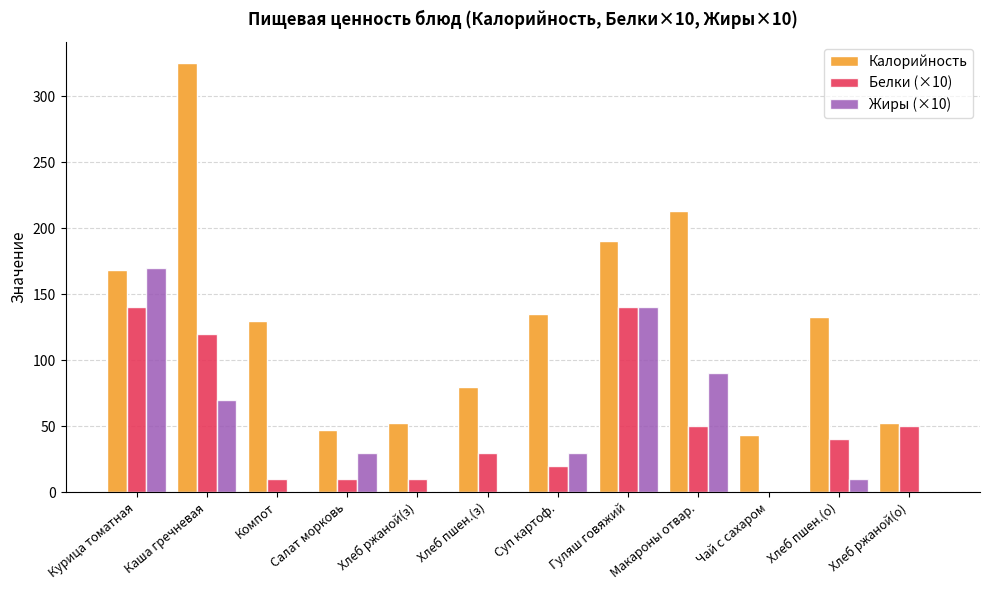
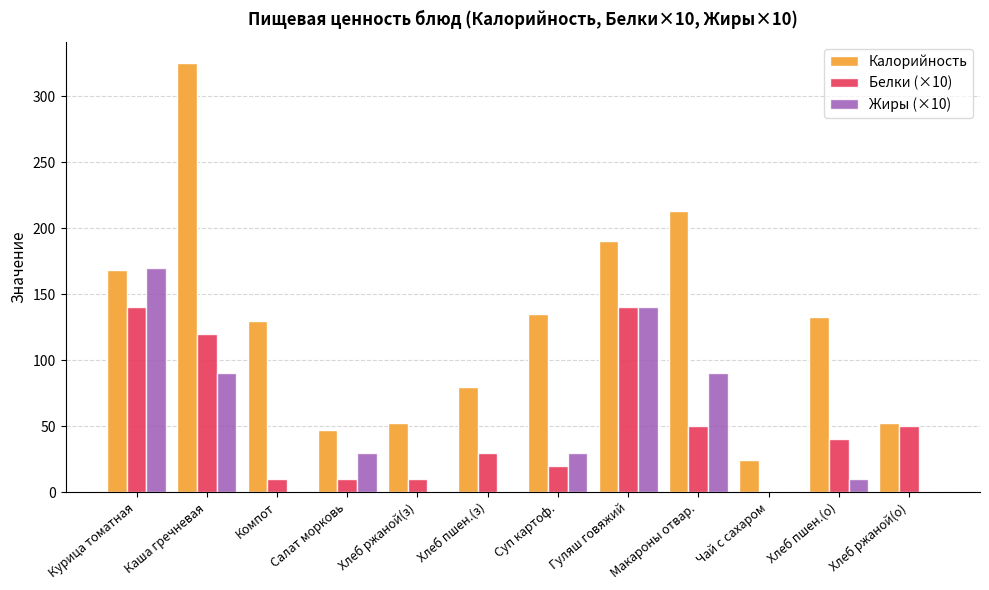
  {
    "Калорийность": {
      "Курица томатная": 168,
      "Каша гречневая": 325,
      "Компот": 130,
      "Салат морковь": 47,
      "Хлеб ржаной(з)": 52,
      "Хлеб пшен.(з)": 80,
      "Суп картоф.": 135,
      "Гуляш говяжий": 190,
      "Макароны отвар.": 213,
-     "Чай с сахаром": 43,
+     "Чай с сахаром": 24,
      "Хлеб пшен.(о)": 133,
      "Хлеб ржаной(о)": 52
    },
    "Белки (×10)": {
      "Курица томатная": 140,
      "Каша гречневая": 120,
      "Компот": 10,
      "Салат морковь": 10,
      "Хлеб ржаной(з)": 10,
      "Хлеб пшен.(з)": 30,
      "Суп картоф.": 20,
      "Гуляш говяжий": 140,
      "Макароны отвар.": 50,
      "Чай с сахаром": 0,
      "Хлеб пшен.(о)": 40,
      "Хлеб ржаной(о)": 50
    },
    "Жиры (×10)": {
      "Курица томатная": 170,
-     "Каша гречневая": 70,
+     "Каша гречневая": 90,
      "Компот": 0,
      "Салат морковь": 30,
      "Хлеб ржаной(з)": 0,
      "Хлеб пшен.(з)": 0,
      "Суп картоф.": 30,
      "Гуляш говяжий": 140,
      "Макароны отвар.": 90,
      "Чай с сахаром": 0,
      "Хлеб пшен.(о)": 10,
      "Хлеб ржаной(о)": 0
    }
  }
